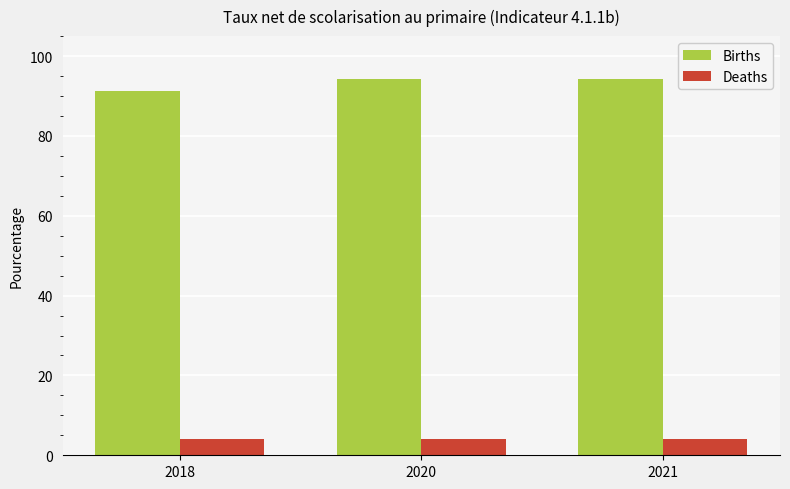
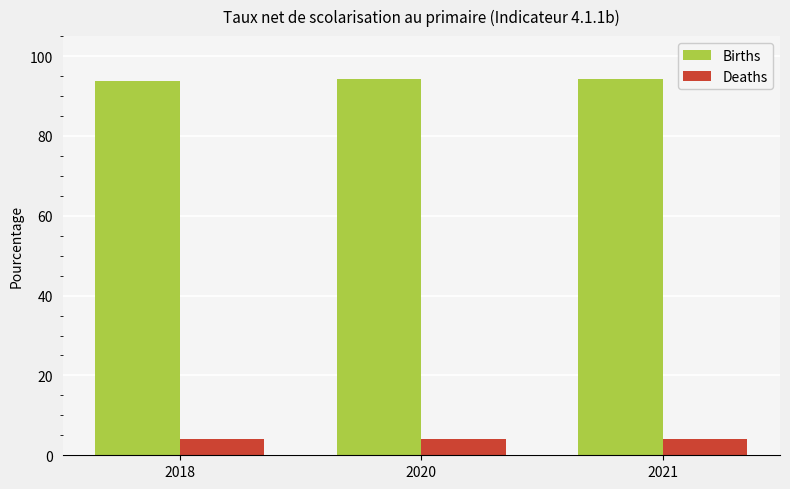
  {
    "Births": {
-     "2018": 91,
+     "2018": 94,
      "2020": 94,
      "2021": 94
    },
    "Deaths": {
      "2018": 4,
      "2020": 4,
      "2021": 4
    }
  }
